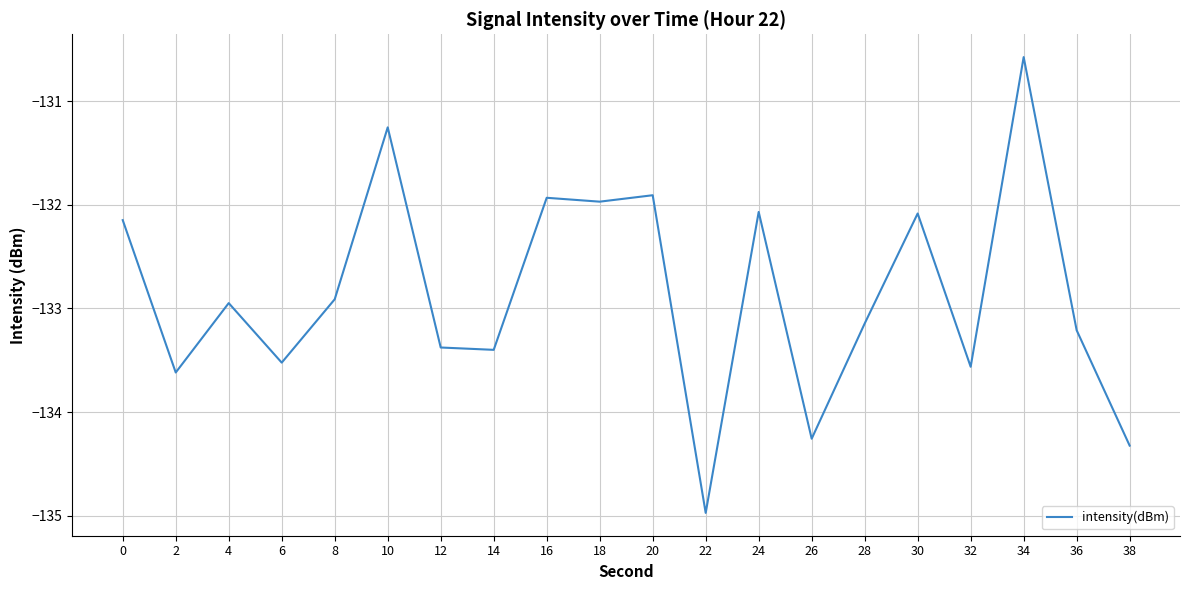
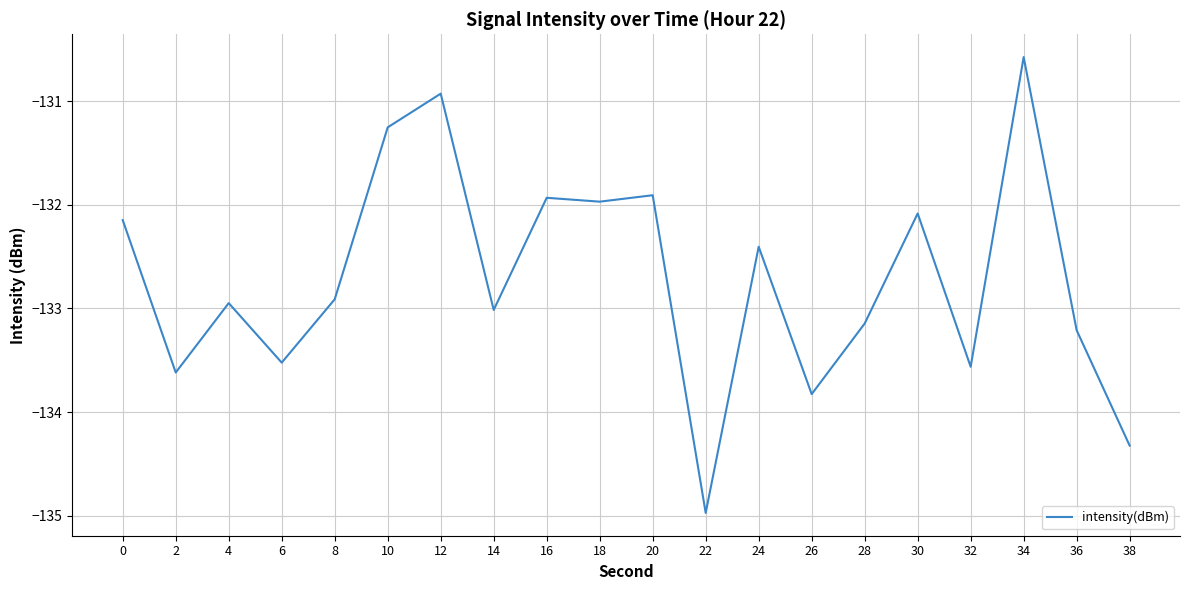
  {
    "0": -132.15,
    "2": -133.62,
    "4": -132.95,
    "6": -133.52,
    "8": -132.91,
    "10": -131.25,
-   "12": -133.38,
-   "14": -133.40,
+   "12": -130.93,
+   "14": -133.02,
    "16": -131.93,
    "18": -131.97,
    "20": -131.91,
    "22": -134.97,
-   "24": -132.07,
-   "26": -134.26,
+   "24": -132.41,
+   "26": -133.83,
    "28": -133.15,
    "30": -132.08,
    "32": -133.56,
    "34": -130.58,
    "36": -133.21,
    "38": -134.32
  }
